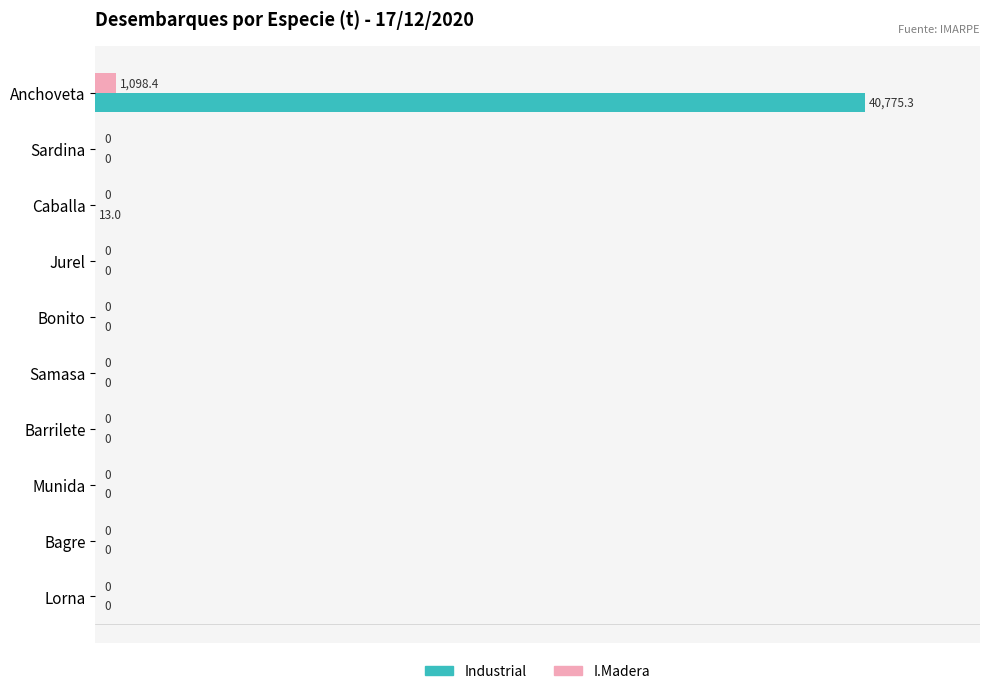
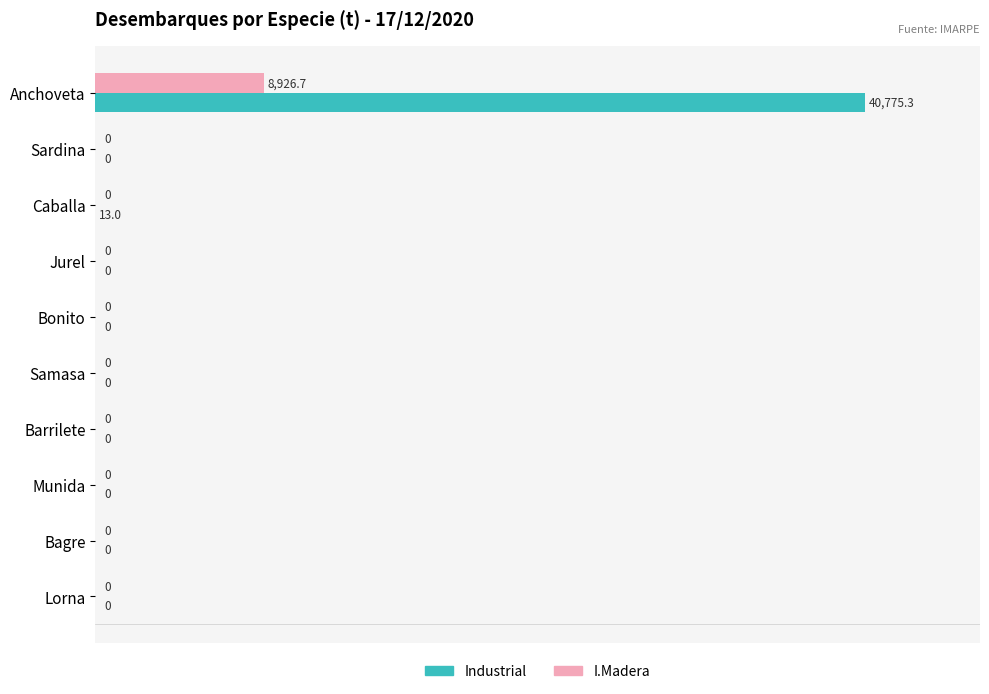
  {
    "Industrial": {
      "Anchoveta": "40,775.3",
      "Sardina": "0",
      "Caballa": "13.0",
      "Jurel": "0",
      "Bonito": "0",
      "Samasa": "0",
      "Barrilete": "0",
      "Munida": "0",
      "Bagre": "0",
      "Lorna": "0"
    },
    "I.Madera": {
-     "Anchoveta": "1,098.4",
+     "Anchoveta": "8,926.7",
      "Sardina": "0",
      "Caballa": "0",
      "Jurel": "0",
      "Bonito": "0",
      "Samasa": "0",
      "Barrilete": "0",
      "Munida": "0",
      "Bagre": "0",
      "Lorna": "0"
    }
  }
